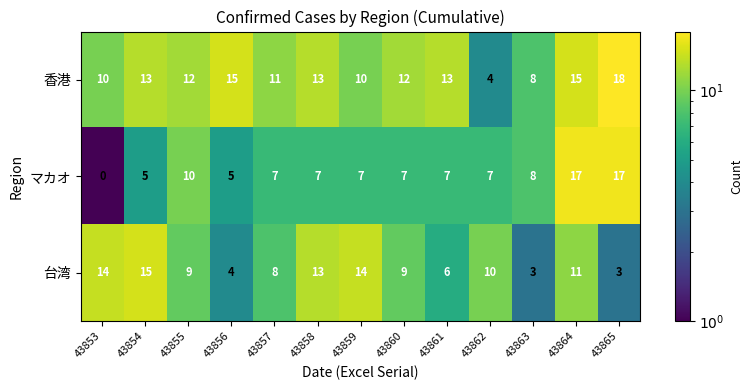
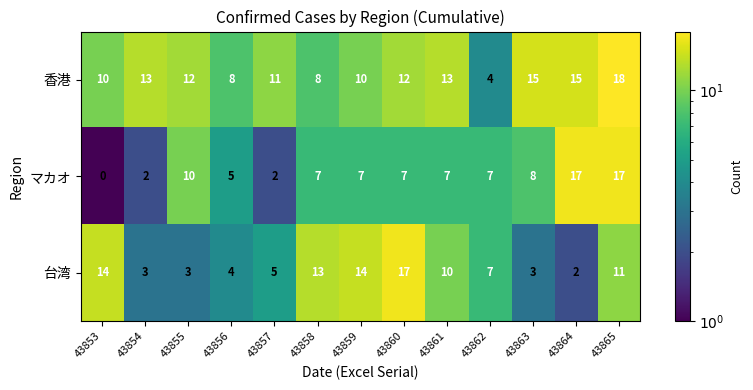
  {
    "香港": {
      "43853": 10,
      "43854": 13,
      "43855": 12,
-     "43856": 15,
+     "43856": 8,
      "43857": 11,
-     "43858": 13,
+     "43858": 8,
      "43859": 10,
      "43860": 12,
      "43861": 13,
      "43862": 4,
-     "43863": 8,
+     "43863": 15,
      "43864": 15,
      "43865": 18
    },
    "マカオ": {
      "43853": 0,
-     "43854": 5,
+     "43854": 2,
      "43855": 10,
      "43856": 5,
-     "43857": 7,
+     "43857": 2,
      "43858": 7,
      "43859": 7,
      "43860": 7,
      "43861": 7,
      "43862": 7,
      "43863": 8,
      "43864": 17,
      "43865": 17
    },
    "台湾": {
      "43853": 14,
-     "43854": 15,
-     "43855": 9,
+     "43854": 3,
+     "43855": 3,
      "43856": 4,
-     "43857": 8,
+     "43857": 5,
      "43858": 13,
      "43859": 14,
-     "43860": 9,
-     "43861": 6,
-     "43862": 10,
+     "43860": 17,
+     "43861": 10,
+     "43862": 7,
      "43863": 3,
-     "43864": 11,
-     "43865": 3
+     "43864": 2,
+     "43865": 11
    }
  }
